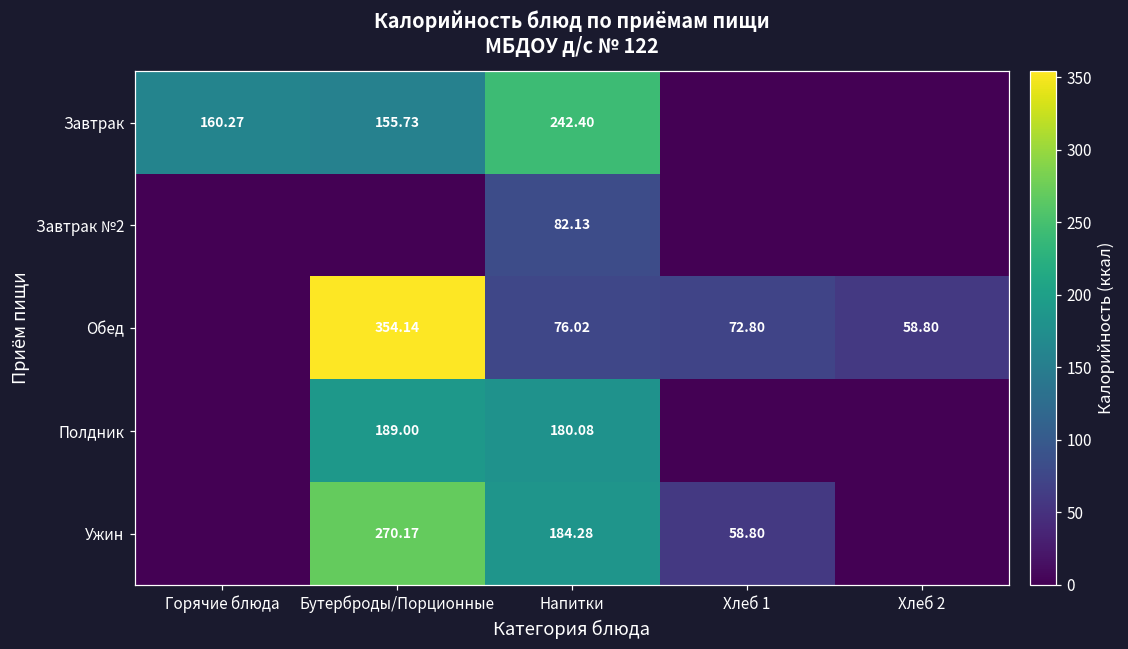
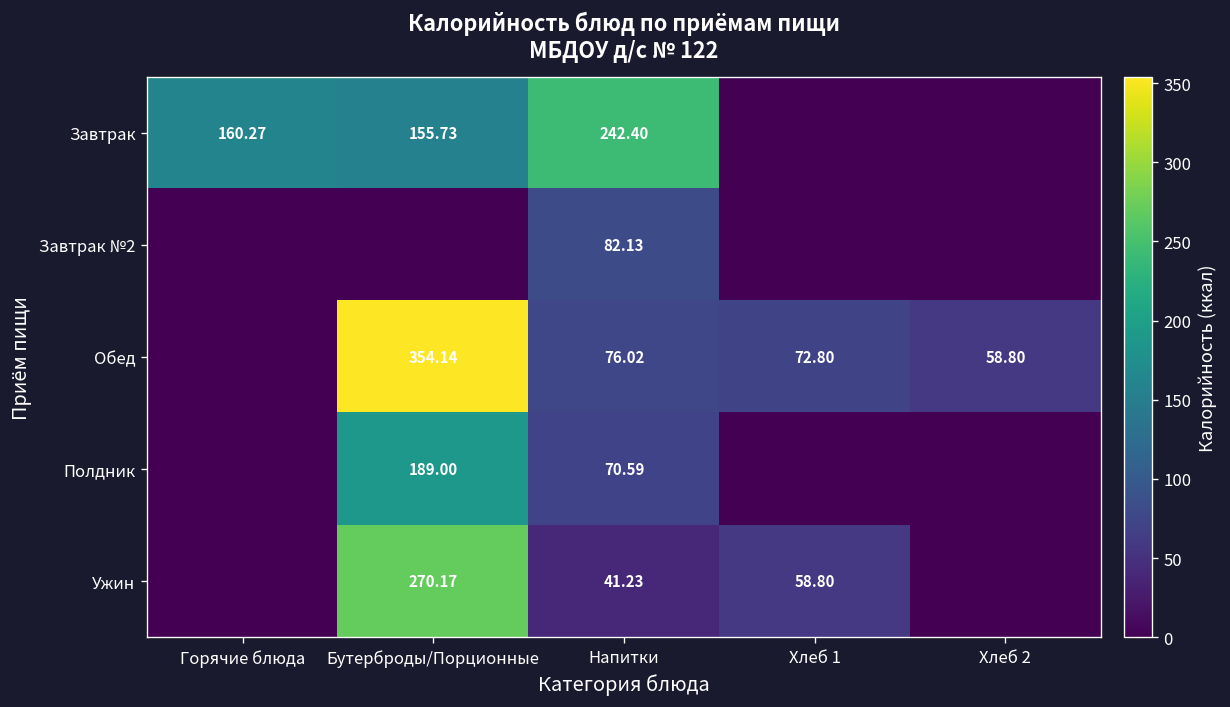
  {
    "Завтрак": {
      "Горячие блюда": 160.27,
      "Бутерброды/Порционные": 155.73,
      "Напитки": 242.40
    },
    "Завтрак №2": {
      "Напитки": 82.13
    },
    "Обед": {
      "Бутерброды/Порционные": 354.14,
      "Напитки": 76.02,
      "Хлеб 1": 72.80,
      "Хлеб 2": 58.80
    },
    "Полдник": {
      "Бутерброды/Порционные": 189.00,
-     "Напитки": 180.08
+     "Напитки": 70.59
    },
    "Ужин": {
      "Бутерброды/Порционные": 270.17,
-     "Напитки": 184.28,
+     "Напитки": 41.23,
      "Хлеб 1": 58.80
    }
  }
